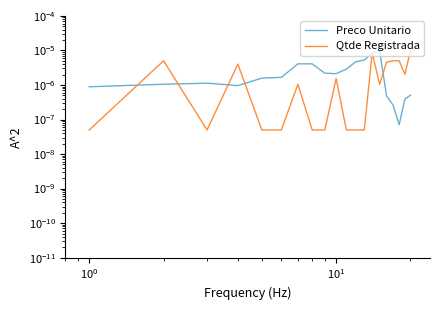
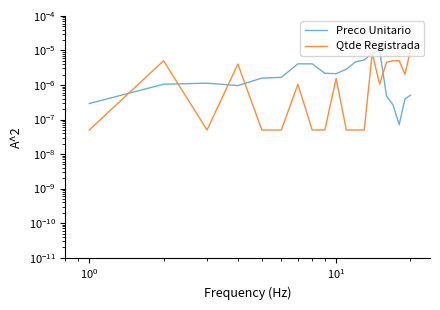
  {
    "Preco Unitario": {
-     "10^0": 0.0000009,
+     "10^0": 0.0000003,
      "10^1": 0.000002
    },
    "Qtde Registrada": {
      "10^0": 0.00000005,
      "10^1": 0.000002
    }
  }
